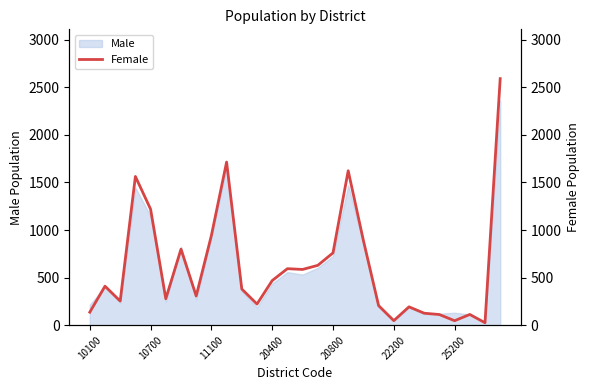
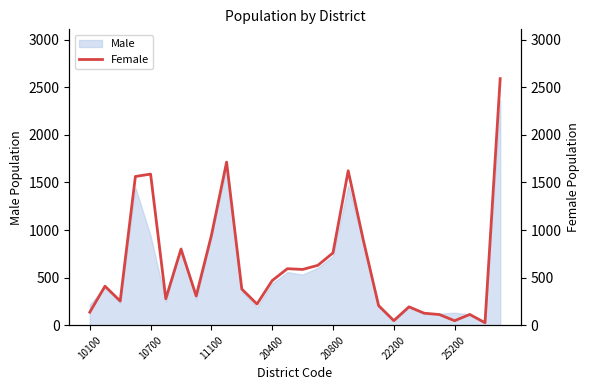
  {
    "Male": {
      "10100": 200,
-     "10700": 1100,
+     "10700": 900,
      "11100": 900,
      "20400": 400,
      "20800": 700,
      "22200": 0,
      "25200": 100
    },
    "Female": {
      "10100": 100,
-     "10700": 1200,
+     "10700": 1600,
      "11100": 900,
      "20400": 500,
      "20800": 800,
      "22200": 0,
      "25200": 0
    }
  }
